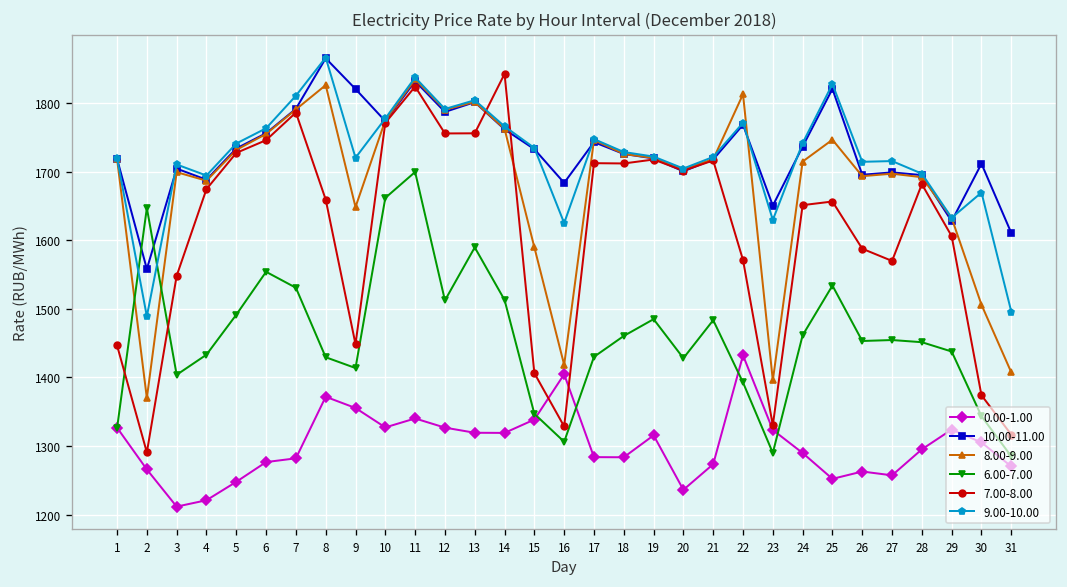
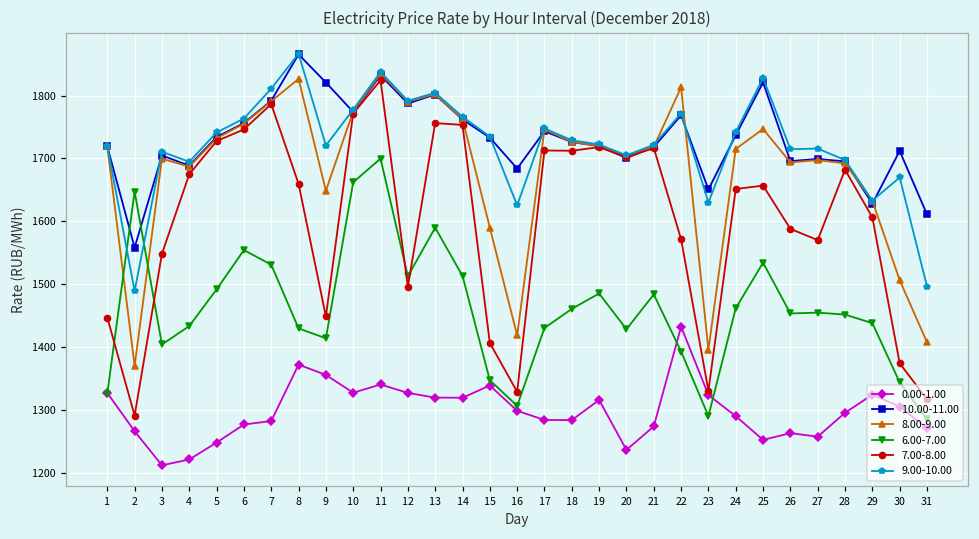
  {
    "0.00-1.00": {
      "2": 1270,
      "3": 1210,
      "4": 1220,
      "5": 1250,
      "6": 1280,
      "7": 1280,
      "8": 1370,
      "9": 1360,
      "10": 1330,
      "11": 1340,
      "12": 1330,
      "13": 1320,
      "14": 1320,
      "15": 1340,
-     "16": 1400,
+     "16": 1300,
      "17": 1280,
      "18": 1280,
      "19": 1320,
      "20": 1240,
      "21": 1270,
      "22": 1430,
      "23": 1320,
      "24": 1290,
      "25": 1250,
      "26": 1260,
      "27": 1260,
      "28": 1300
    },
    "10.00-11.00": {
      "2": 1560,
      "3": 1700,
      "9": 1820,
      "16": 1680,
      "23": 1650,
      "24": 1740,
      "25": 1820,
      "29": 1630,
      "30": 1710,
      "31": 1610
    },
    "8.00-9.00": {
      "2": 1370,
      "3": 1700,
      "8": 1830,
      "9": 1650,
      "15": 1590,
      "16": 1420,
      "22": 1810,
      "23": 1400,
      "24": 1710,
      "25": 1750,
      "30": 1510,
      "31": 1410
    },
    "6.00-7.00": {
      "2": 1650,
      "3": 1400,
      "4": 1430,
      "5": 1490,
      "6": 1550,
      "7": 1530,
      "8": 1430,
      "9": 1410,
      "10": 1660,
      "11": 1700,
      "12": 1510,
      "13": 1590,
      "14": 1510,
      "15": 1350,
      "16": 1310,
      "17": 1430,
      "18": 1460,
      "19": 1490,
      "20": 1430,
      "21": 1480,
      "22": 1390,
      "23": 1290,
      "24": 1460,
      "25": 1530,
      "26": 1450,
      "27": 1450,
      "28": 1450,
      "29": 1440
    },
    "7.00-8.00": {
      "1": 1450,
      "2": 1290,
      "3": 1550,
      "4": 1670,
      "5": 1730,
      "6": 1750,
      "7": 1790,
      "8": 1660,
      "9": 1450,
      "11": 1820,
-     "12": 1760,
+     "12": 1500,
      "13": 1760,
-     "14": 1840,
+     "14": 1750,
      "15": 1410,
      "16": 1330,
      "17": 1710,
      "18": 1710,
      "22": 1570,
      "23": 1330,
      "24": 1650,
      "25": 1660,
      "26": 1590,
      "27": 1570,
      "28": 1680,
      "29": 1610,
      "30": 1370
    },
    "9.00-10.00": {
      "2": 1490,
      "3": 1710,
      "4": 1690,
      "5": 1740,
      "6": 1760,
      "7": 1810,
      "9": 1720,
      "16": 1630,
      "23": 1630,
      "24": 1740,
      "25": 1830,
      "26": 1710,
      "27": 1720,
      "30": 1670,
      "31": 1500
    }
  }
